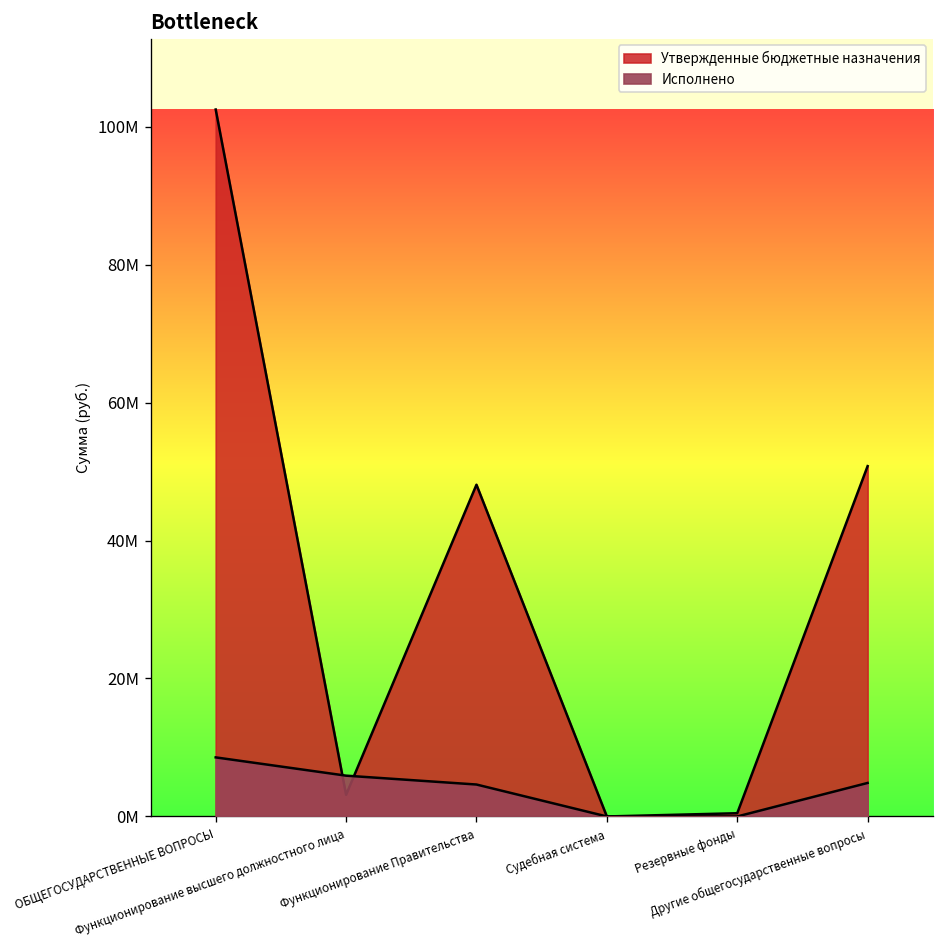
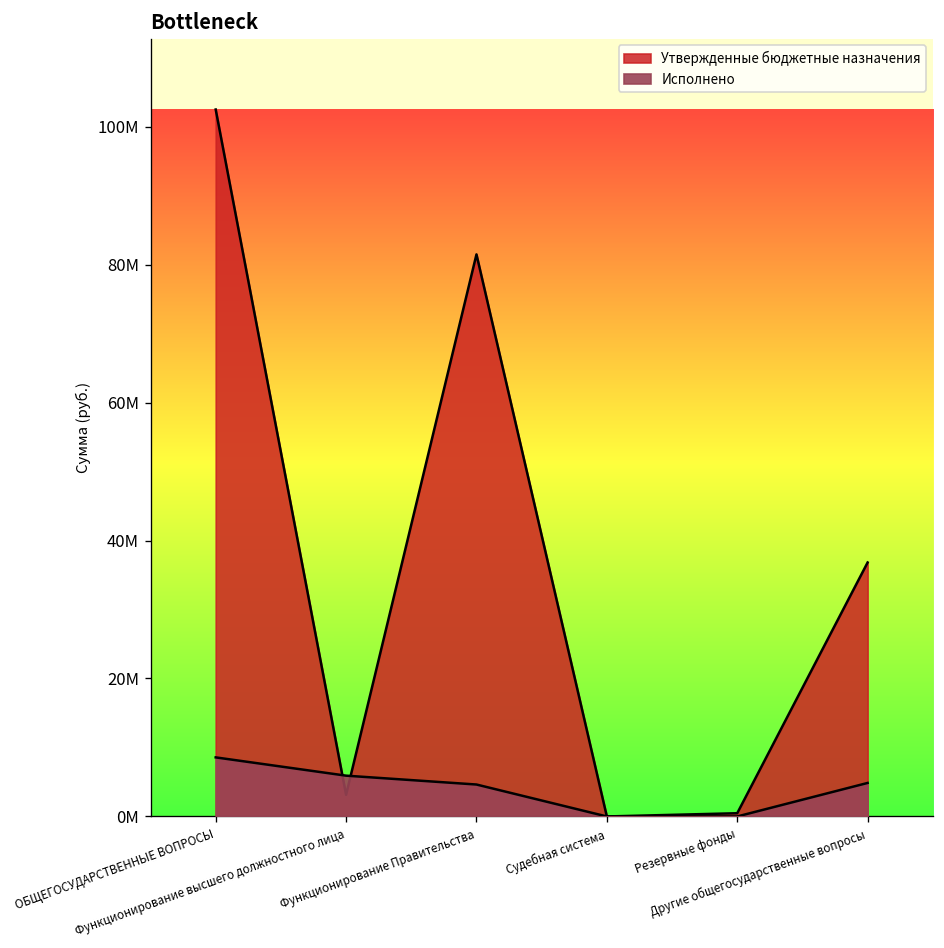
  {
    "Утвержденные бюджетные назначения": {
      "ОБЩЕГОСУДАРСТВЕННЫЕ ВОПРОСЫ": 102000000,
      "Функционирование высшего должностного лица": 3000000,
-     "Функционирование Правительства": 48000000,
+     "Функционирование Правительства": 81000000,
      "Резервные фонды": 0,
-     "Другие общегосударственные вопросы": 51000000
+     "Другие общегосударственные вопросы": 37000000
    },
    "Исполнено": {
      "ОБЩЕГОСУДАРСТВЕННЫЕ ВОПРОСЫ": 9000000,
      "Функционирование высшего должностного лица": 6000000,
      "Функционирование Правительства": 5000000,
      "Резервные фонды": 0,
      "Другие общегосударственные вопросы": 5000000
    }
  }
